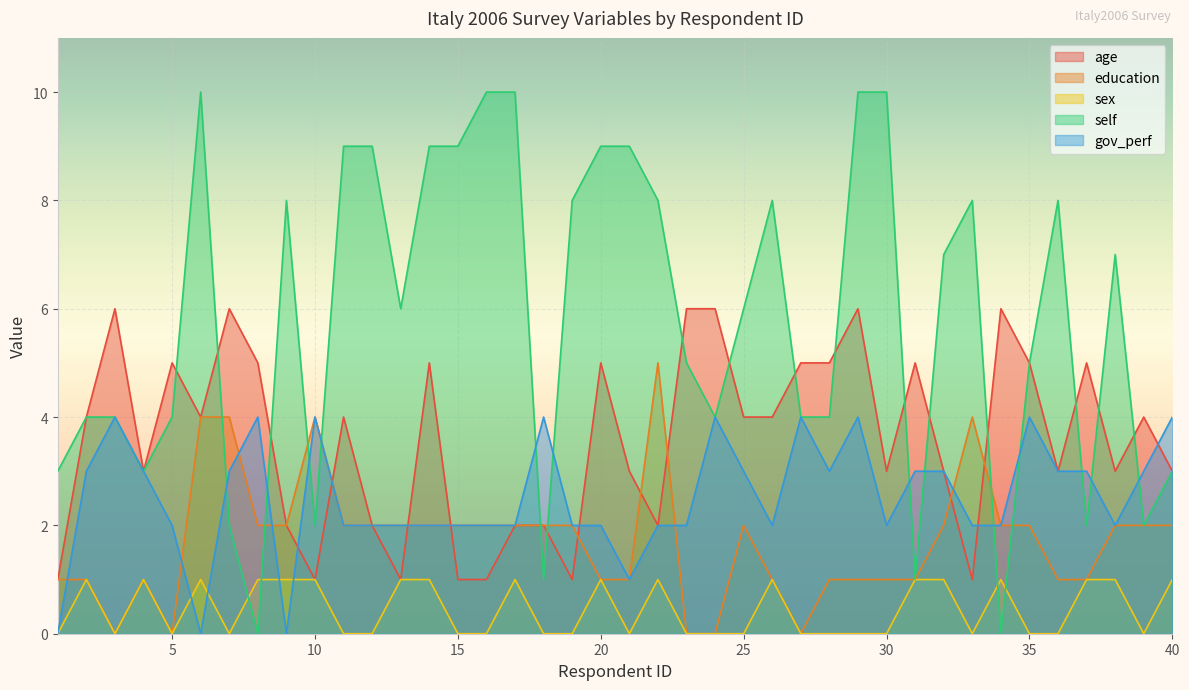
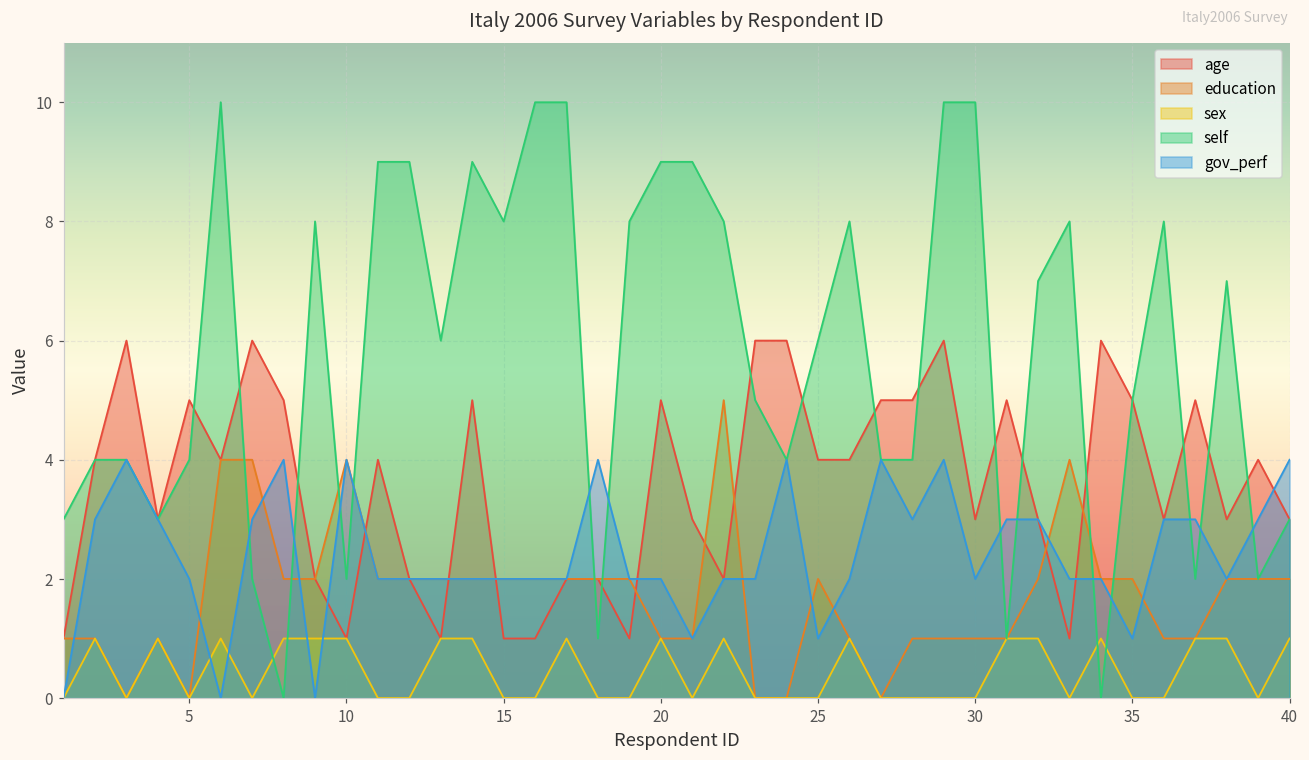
  {
    "self": {
      "5": 4,
      "10": 2,
-     "15": 9,
+     "15": 8,
      "20": 9,
      "25": 6,
      "30": 10
    },
    "gov_perf": {
      "5": 2,
      "20": 2,
-     "25": 3,
+     "25": 1,
      "30": 2,
-     "35": 4,
+     "35": 1,
      "40": 4
    }
  }
